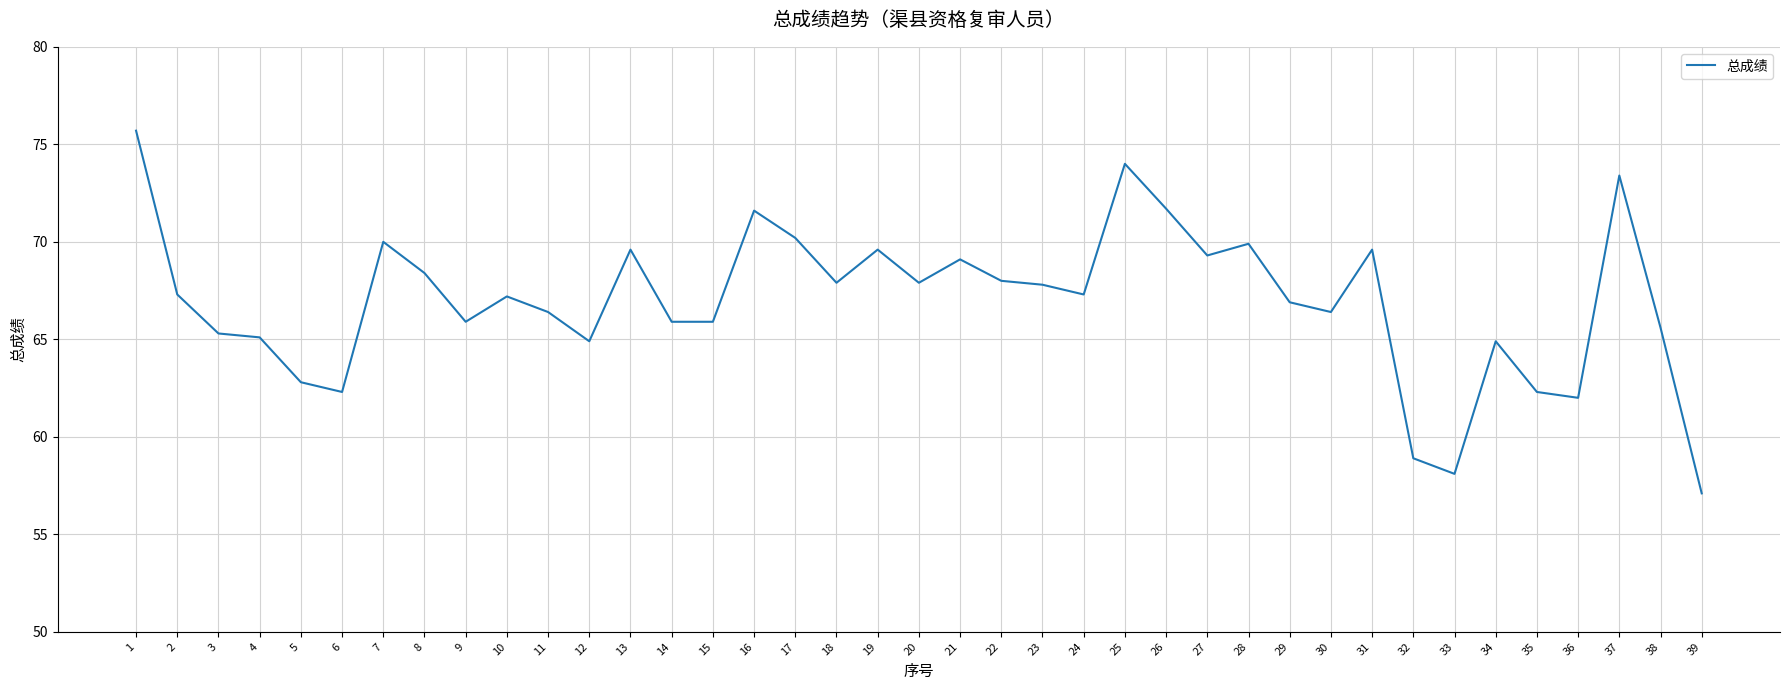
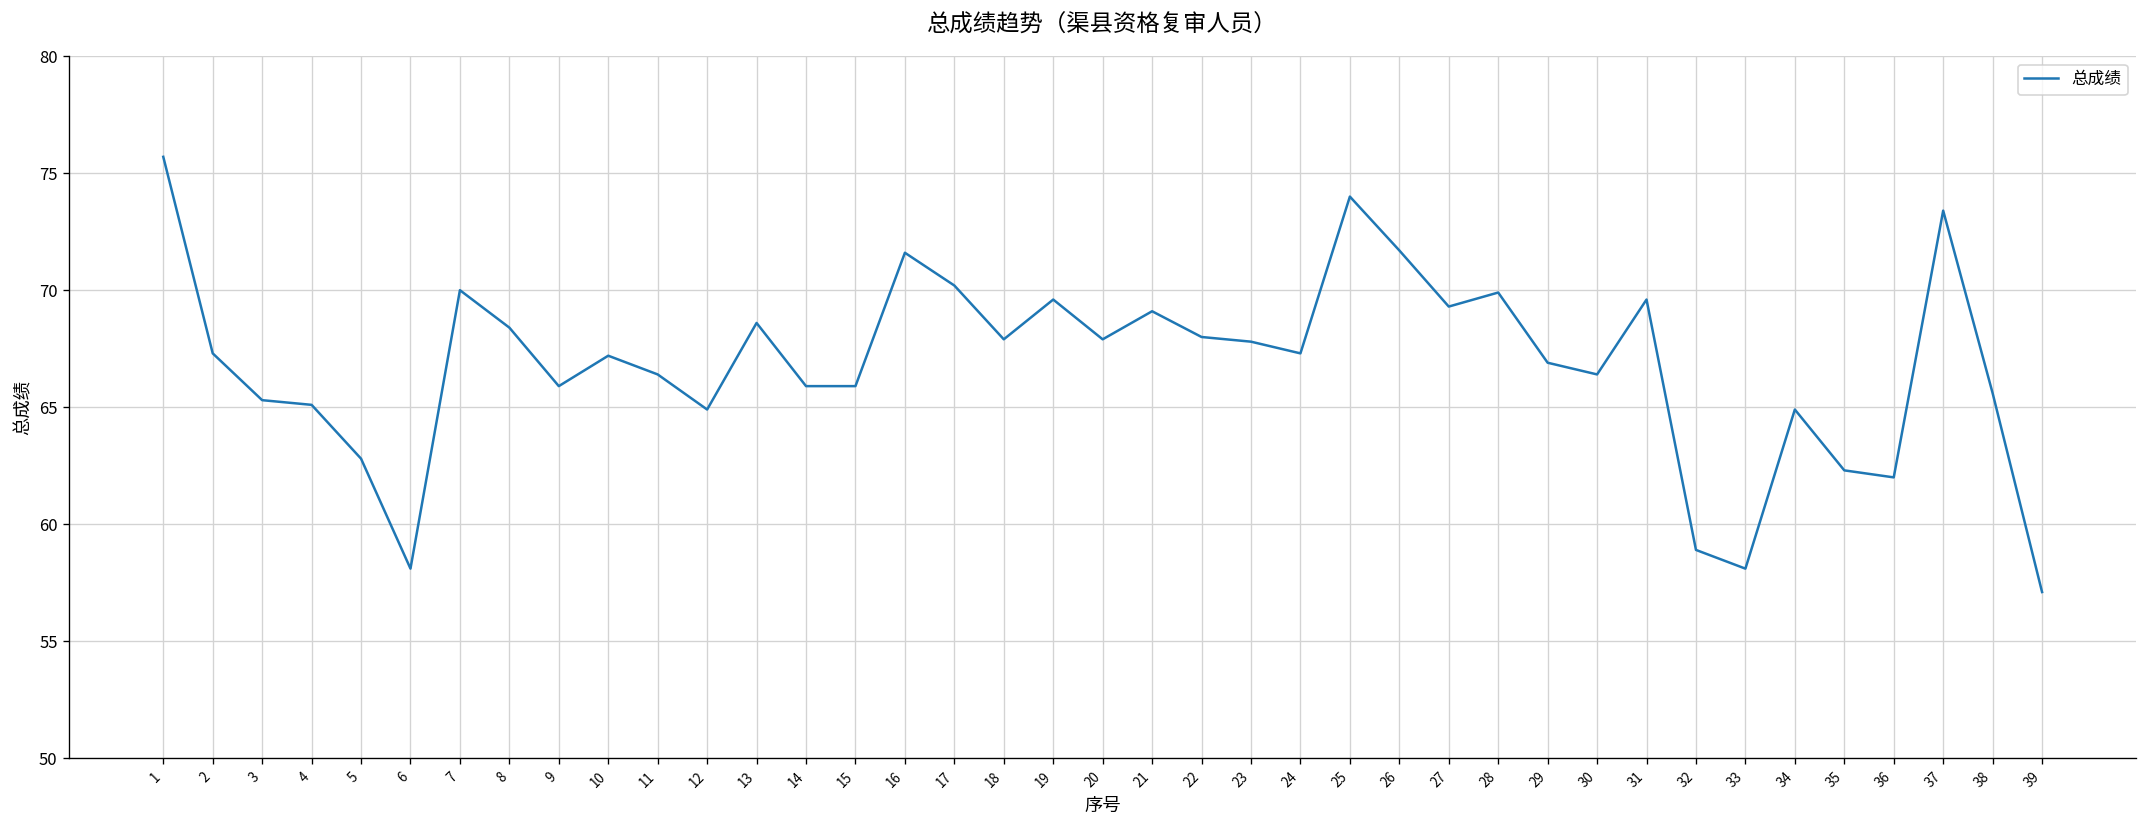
  {
    "1": 75.7,
    "2": 67.3,
    "3": 65.3,
    "4": 65.1,
    "5": 62.8,
-   "6": 62.3,
+   "6": 58.1,
    "7": 70.0,
    "8": 68.4,
    "9": 65.9,
    "10": 67.2,
    "11": 66.4,
    "12": 64.9,
-   "13": 69.6,
+   "13": 68.6,
    "14": 65.9,
    "15": 65.9,
    "16": 71.6,
    "17": 70.2,
    "18": 67.9,
    "19": 69.6,
    "20": 67.9,
    "21": 69.1,
    "22": 68.0,
    "23": 67.8,
    "24": 67.3,
    "25": 74.0,
    "26": 71.7,
    "27": 69.3,
    "28": 69.9,
    "29": 66.9,
    "30": 66.4,
    "31": 69.6,
    "32": 58.9,
    "33": 58.1,
    "34": 64.9,
    "35": 62.3,
    "36": 62.0,
    "37": 73.4,
    "38": 65.6,
    "39": 57.1
  }
